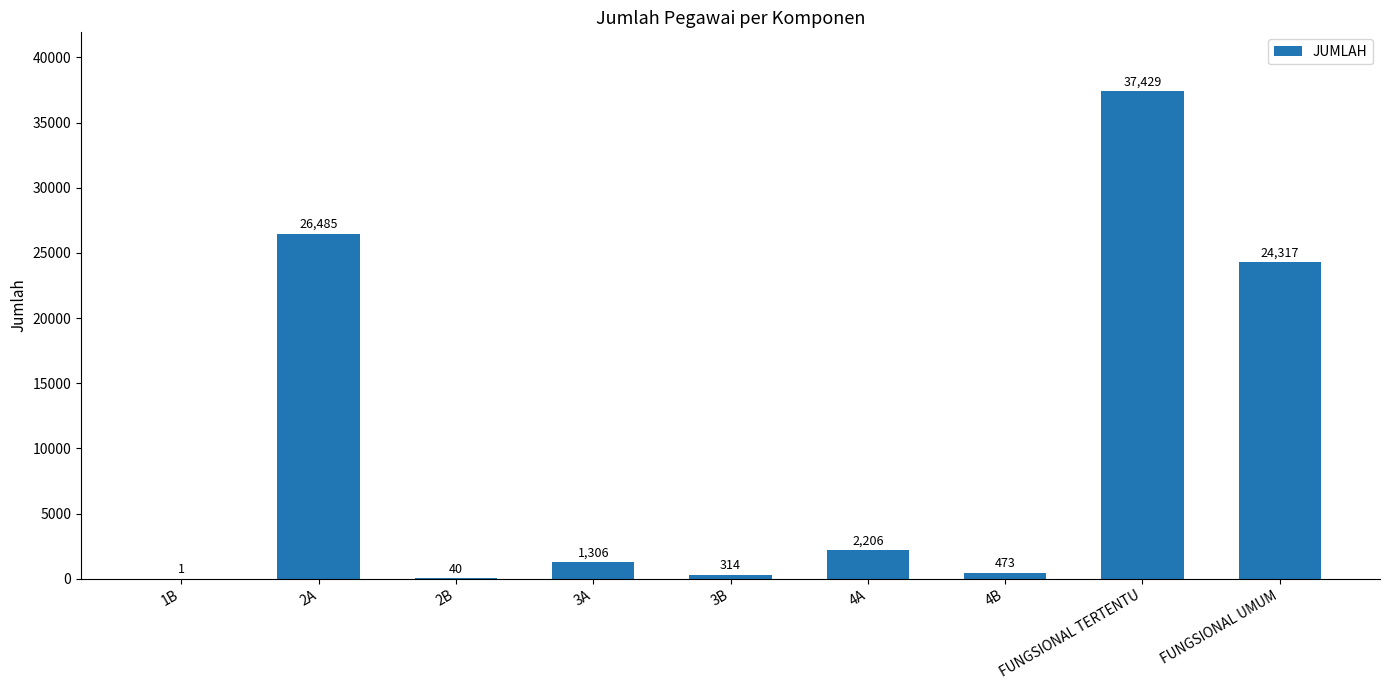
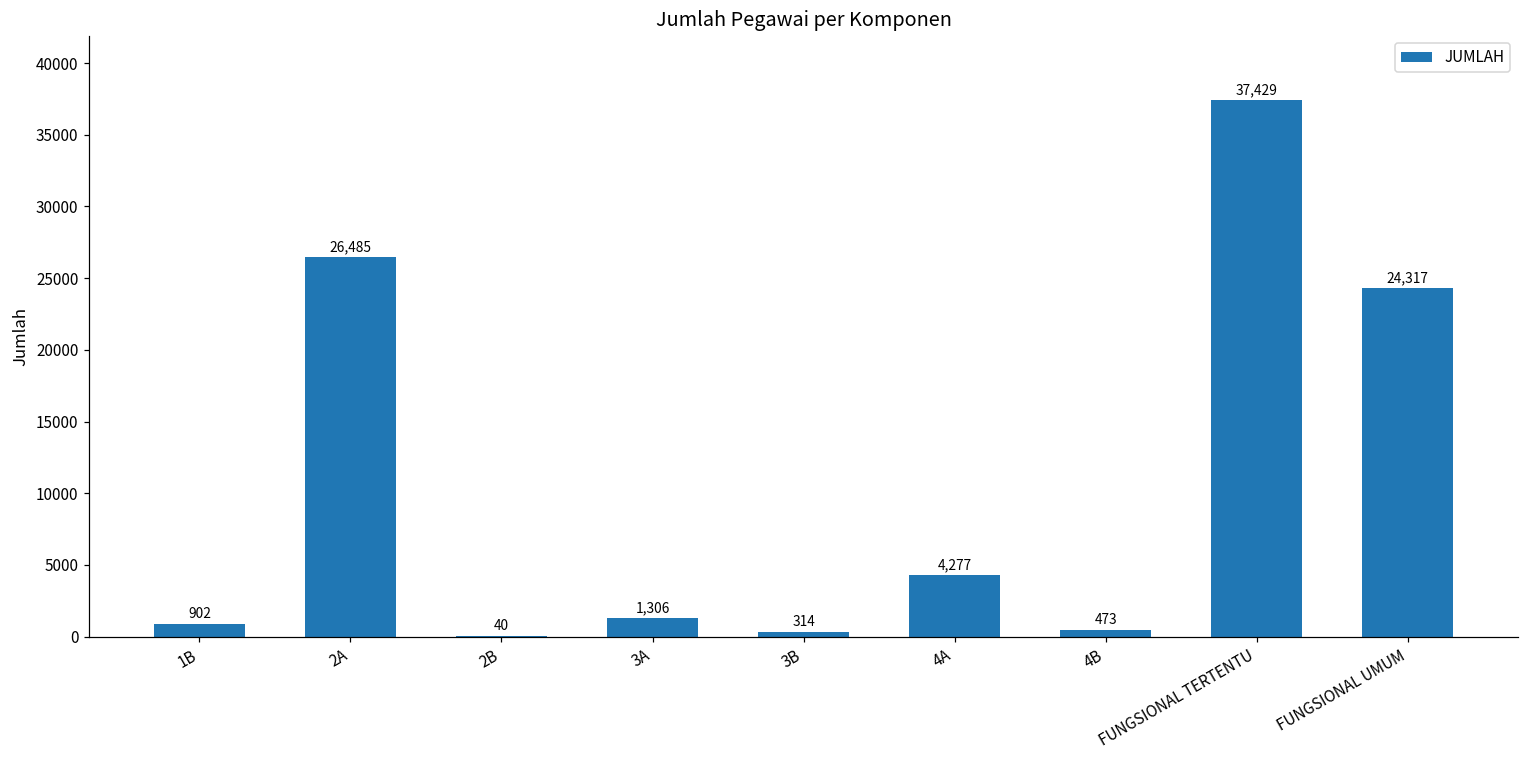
  {
-   "1B": "1",
+   "1B": "902",
    "2A": "26,485",
    "2B": "40",
    "3A": "1,306",
    "3B": "314",
-   "4A": "2,206",
+   "4A": "4,277",
    "4B": "473",
    "FUNGSIONAL TERTENTU": "37,429",
    "FUNGSIONAL UMUM": "24,317"
  }
